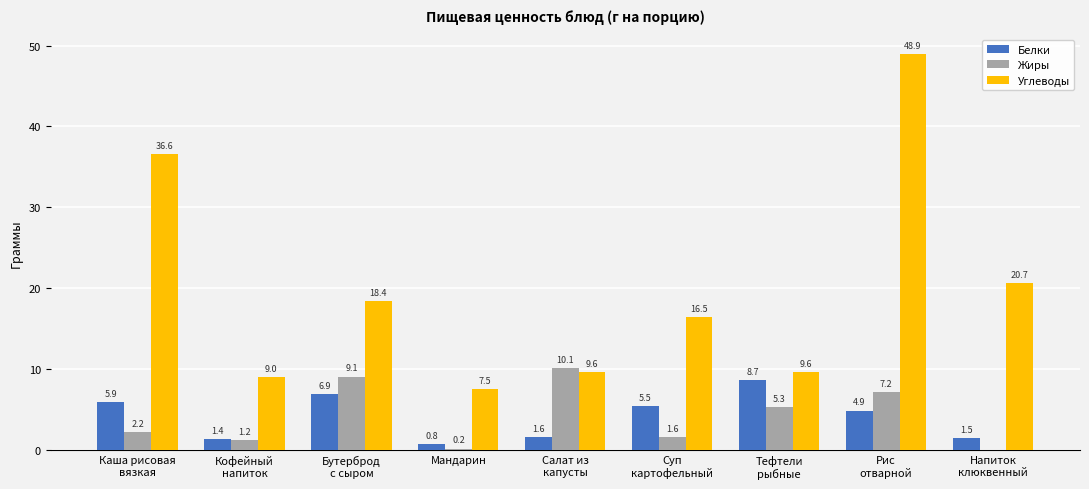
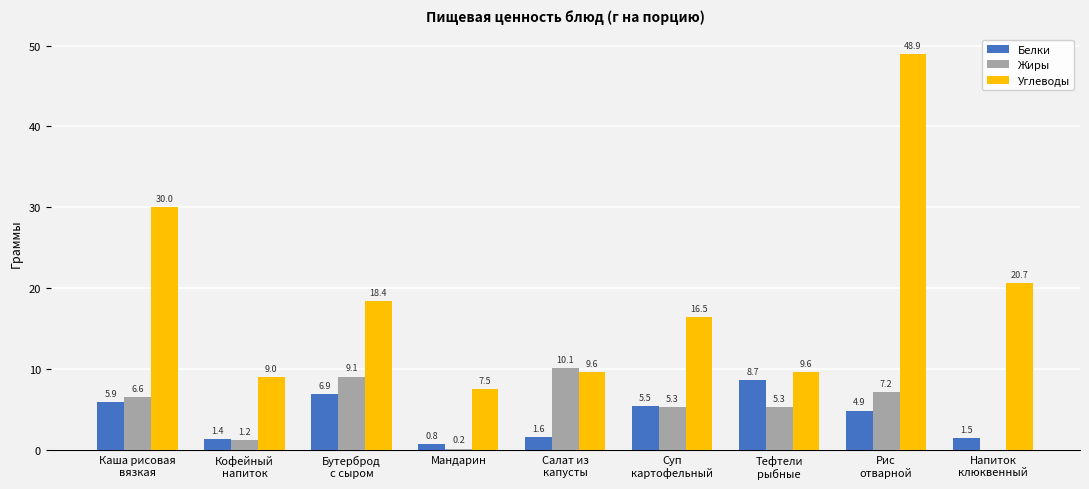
  {
    "Белки": {
      "Каша рисовая вязкая": 5.9,
      "Кофейный напиток": 1.4,
      "Бутерброд с сыром": 6.9,
      "Мандарин": 0.8,
      "Салат из капусты": 1.6,
      "Суп картофельный": 5.5,
      "Тефтели рыбные": 8.7,
      "Рис отварной": 4.9,
      "Напиток клюквенный": 1.5
    },
    "Жиры": {
-     "Каша рисовая вязкая": 2.2,
+     "Каша рисовая вязкая": 6.6,
      "Кофейный напиток": 1.2,
      "Бутерброд с сыром": 9.1,
      "Мандарин": 0.2,
      "Салат из капусты": 10.1,
-     "Суп картофельный": 1.6,
+     "Суп картофельный": 5.3,
      "Тефтели рыбные": 5.3,
      "Рис отварной": 7.2
    },
    "Углеводы": {
-     "Каша рисовая вязкая": 36.6,
+     "Каша рисовая вязкая": 30.0,
      "Кофейный напиток": 9.0,
      "Бутерброд с сыром": 18.4,
      "Мандарин": 7.5,
      "Салат из капусты": 9.6,
      "Суп картофельный": 16.5,
      "Тефтели рыбные": 9.6,
      "Рис отварной": 48.9,
      "Напиток клюквенный": 20.7
    }
  }
